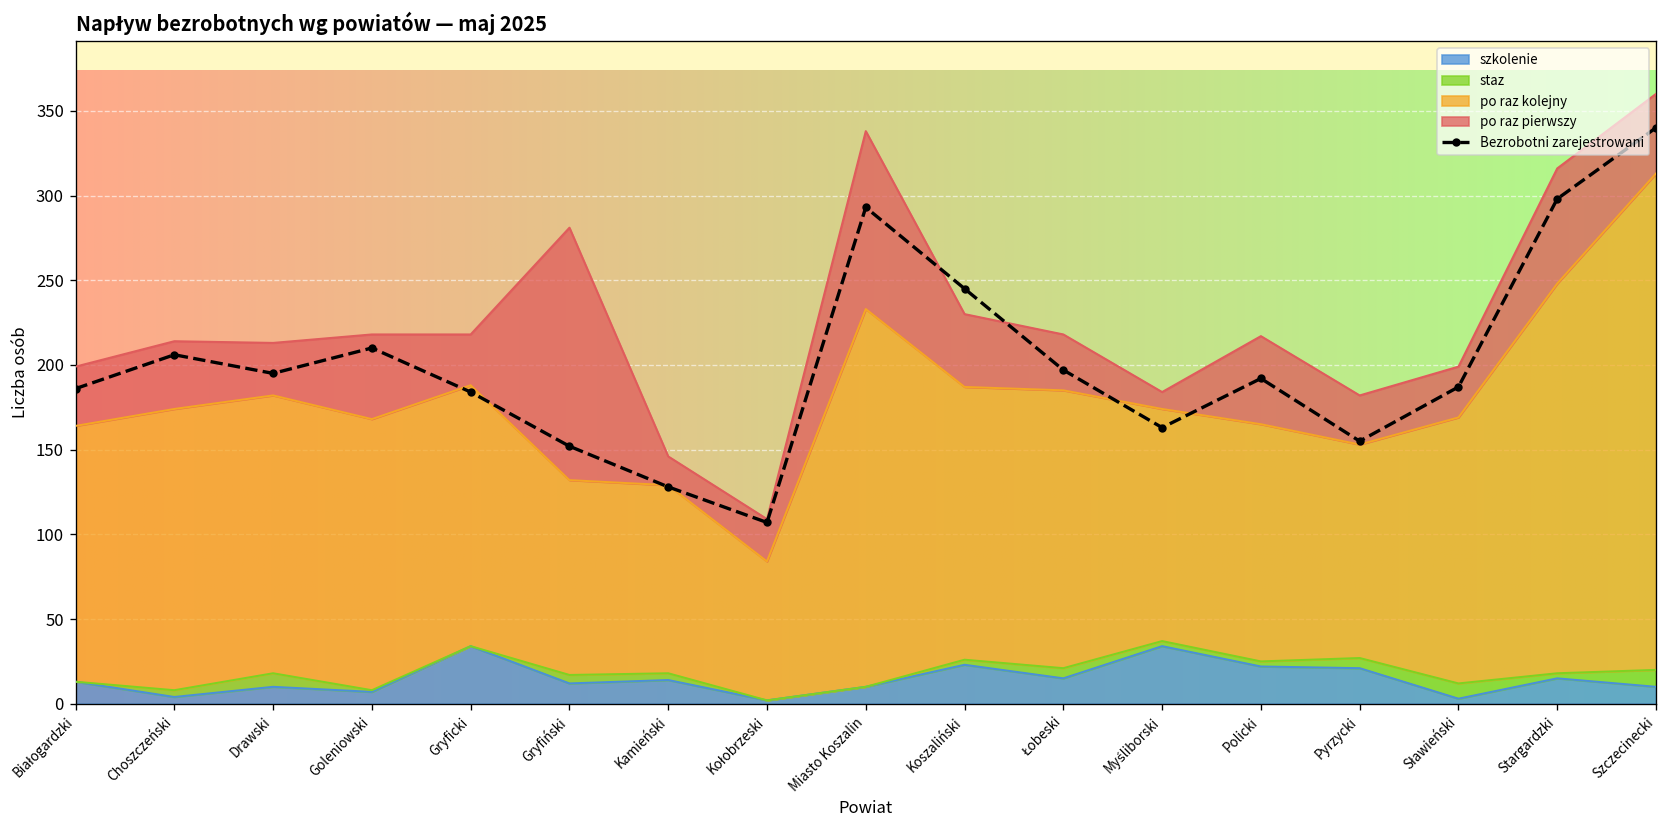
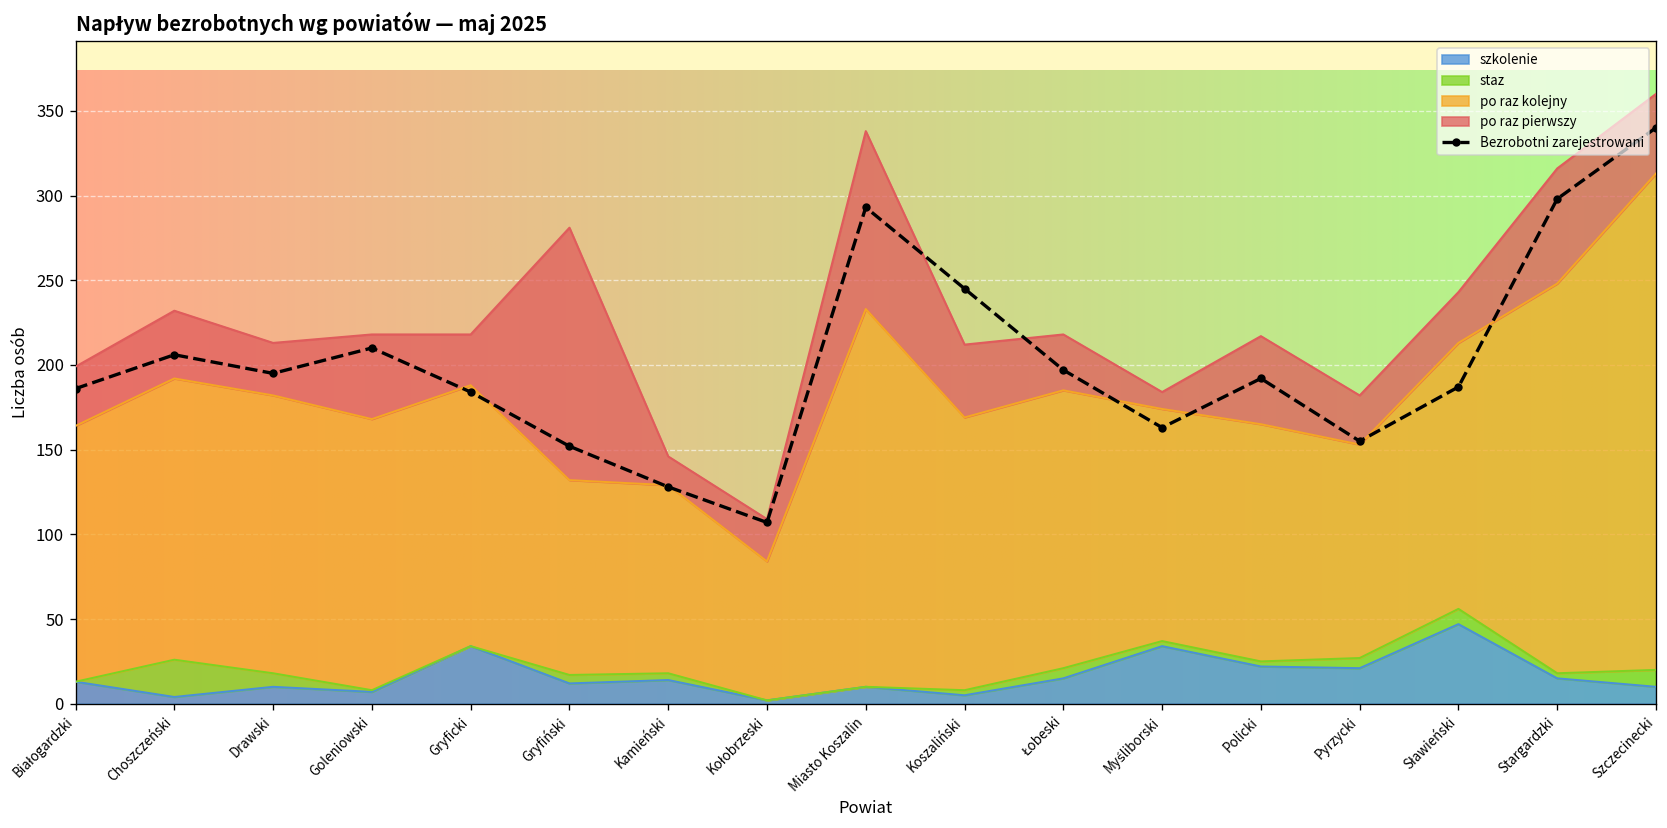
  {
    "szkolenie": {
      "Choszczeński": 4,
      "Drawski": 10,
      "Gryfiński": 12,
      "Kamieński": 14,
-     "Koszaliński": 23,
+     "Koszaliński": 5,
      "Łobeski": 15,
      "Myśliborski": 34,
      "Policki": 22,
      "Pyrzycki": 21,
-     "Sławieński": 3,
+     "Sławieński": 47,
      "Stargardzki": 15,
      "Szczecinecki": 10
    },
    "staz": {
-     "Choszczeński": 4,
+     "Choszczeński": 22,
      "Drawski": 8,
      "Gryfiński": 5,
      "Kamieński": 4,
      "Koszaliński": 3,
      "Łobeski": 6,
      "Myśliborski": 3,
      "Policki": 3,
      "Pyrzycki": 6,
      "Sławieński": 9,
      "Stargardzki": 3,
      "Szczecinecki": 10
    },
    "po raz kolejny": {
      "Białogardzki": 151,
      "Choszczeński": 166,
      "Drawski": 164,
      "Goleniowski": 160,
      "Gryficki": 154,
      "Gryfiński": 115,
      "Kołobrzeski": 82,
      "Miasto Koszalin": 223,
      "Koszaliński": 161,
      "Łobeski": 164,
      "Myśliborski": 137,
      "Policki": 140,
      "Pyrzycki": 126,
      "Sławieński": 157,
      "Stargardzki": 230,
      "Szczecinecki": 293
    },
    "po raz pierwszy": {
      "Białogardzki": 35,
      "Choszczeński": 40,
      "Drawski": 31,
      "Goleniowski": 50,
      "Gryficki": 30,
      "Gryfiński": 149,
      "Kamieński": 17,
      "Kołobrzeski": 25,
      "Miasto Koszalin": 105,
      "Koszaliński": 43,
      "Łobeski": 33,
      "Myśliborski": 10,
      "Policki": 52,
      "Pyrzycki": 29,
      "Sławieński": 30,
      "Stargardzki": 68,
      "Szczecinecki": 47
    },
    "Bezrobotni zarejestrowani": {
      "Białogardzki": 186,
      "Choszczeński": 206,
      "Drawski": 195,
      "Goleniowski": 210,
      "Gryficki": 184,
      "Gryfiński": 152,
      "Kołobrzeski": 107,
      "Miasto Koszalin": 293,
      "Koszaliński": 245,
      "Łobeski": 197,
      "Myśliborski": 163,
      "Policki": 192,
      "Pyrzycki": 155,
      "Sławieński": 187,
      "Stargardzki": 298,
      "Szczecinecki": 340
    }
  }
